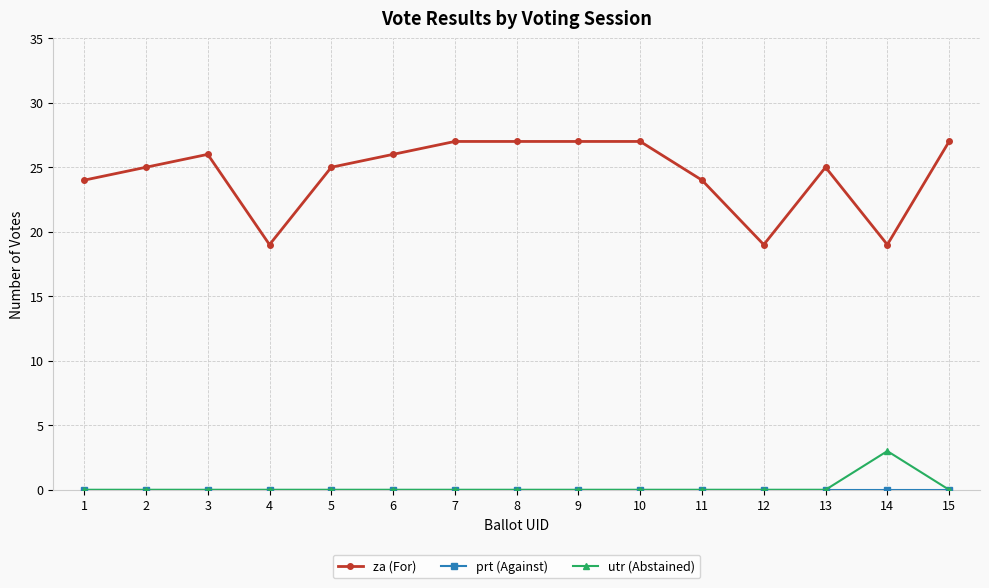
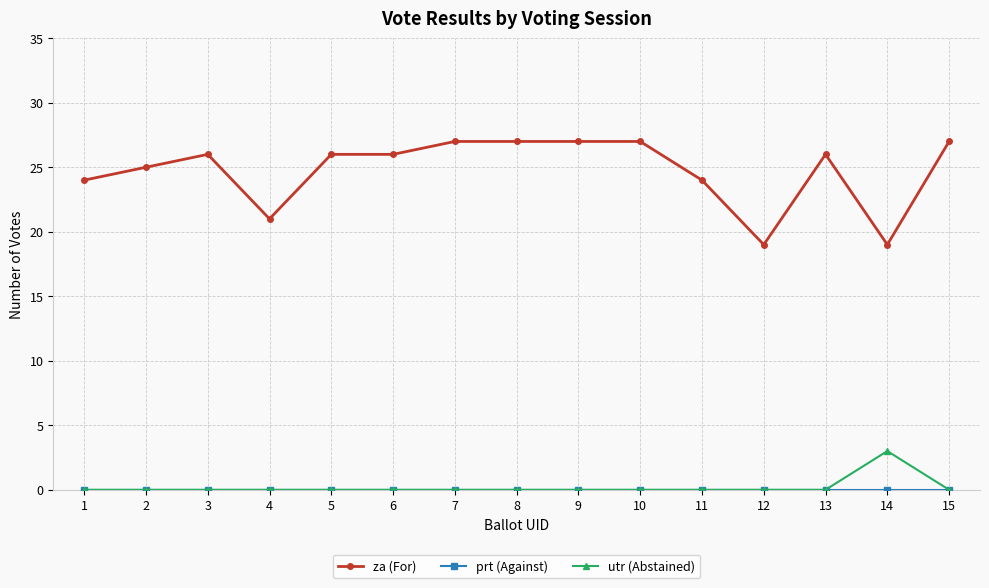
  {
    "za (For)": {
      "1": 24,
      "2": 25,
      "3": 26,
-     "4": 19,
-     "5": 25,
+     "4": 21,
+     "5": 26,
      "6": 26,
      "7": 27,
      "8": 27,
      "9": 27,
      "10": 27,
      "11": 24,
      "12": 19,
-     "13": 25,
+     "13": 26,
      "14": 19,
      "15": 27
    },
    "prt (Against)": {
      "14": 0
    },
    "utr (Abstained)": {
      "14": 3
    }
  }
